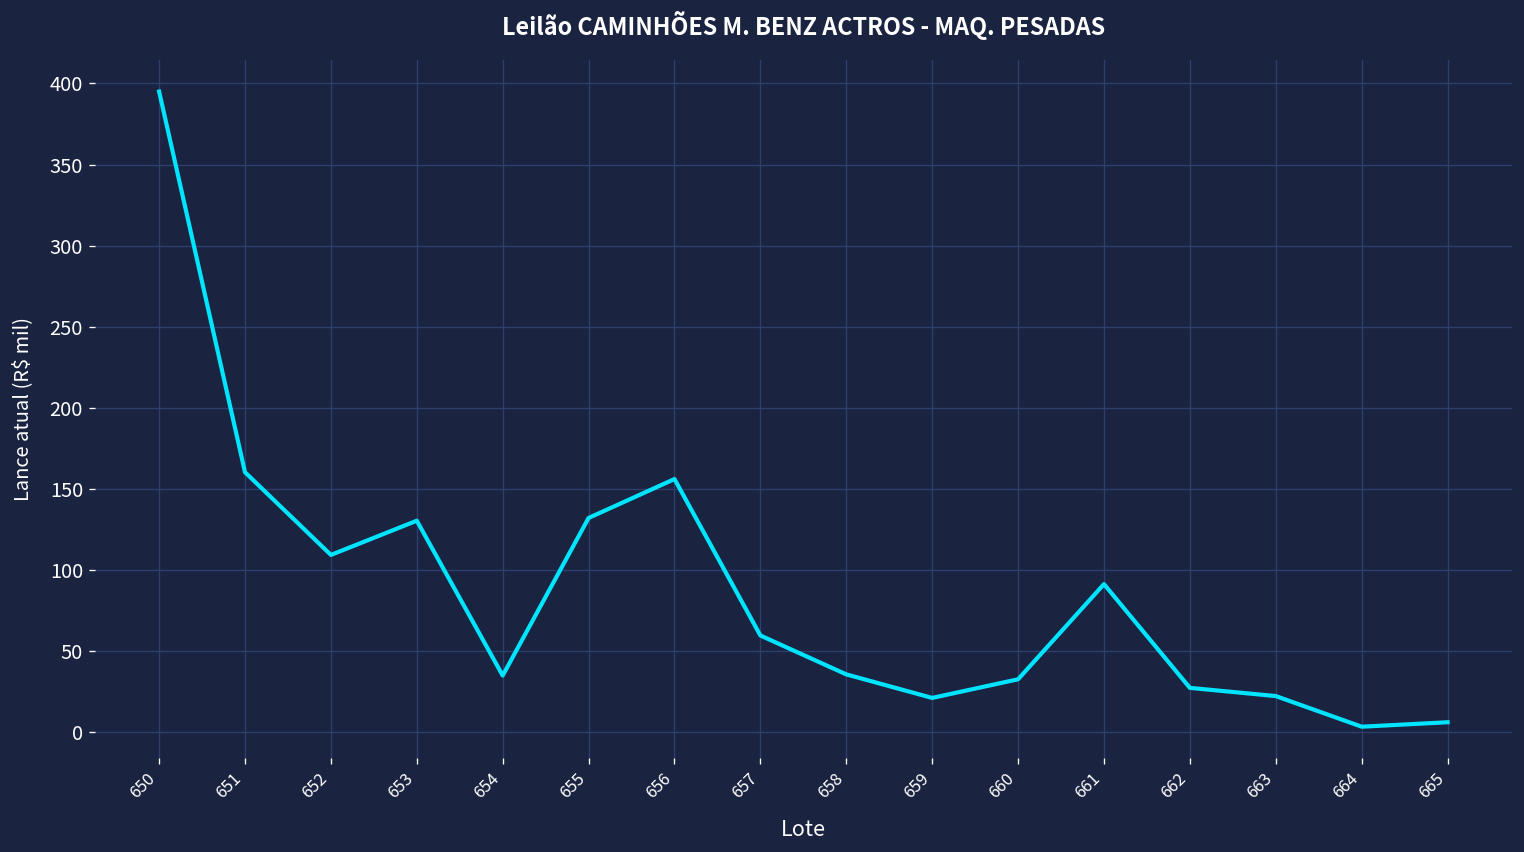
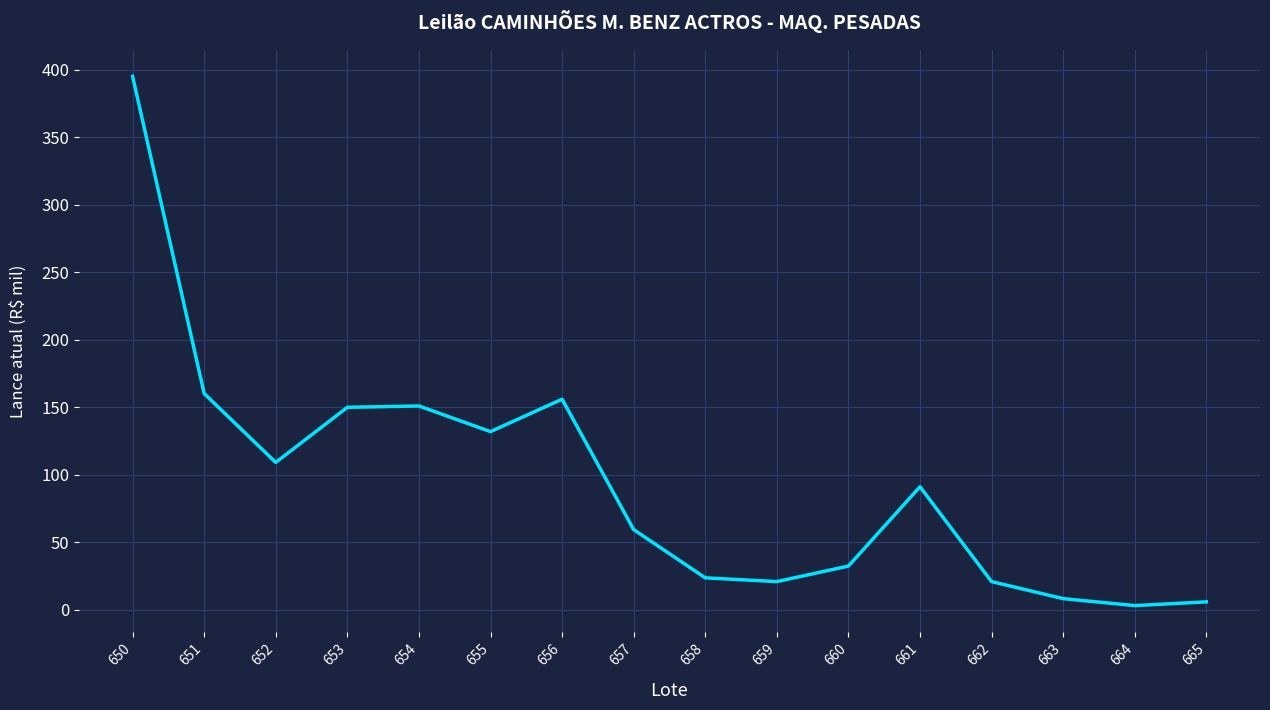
  {
    "650": 395,
    "651": 160,
    "652": 109,
-   "653": 130,
-   "654": 35,
+   "653": 150,
+   "654": 151,
    "655": 132,
    "656": 156,
    "657": 60,
-   "658": 36,
+   "658": 24,
    "659": 21,
    "660": 33,
    "661": 91,
-   "662": 27,
-   "663": 22,
+   "662": 21,
+   "663": 8,
    "664": 3,
    "665": 6
  }
